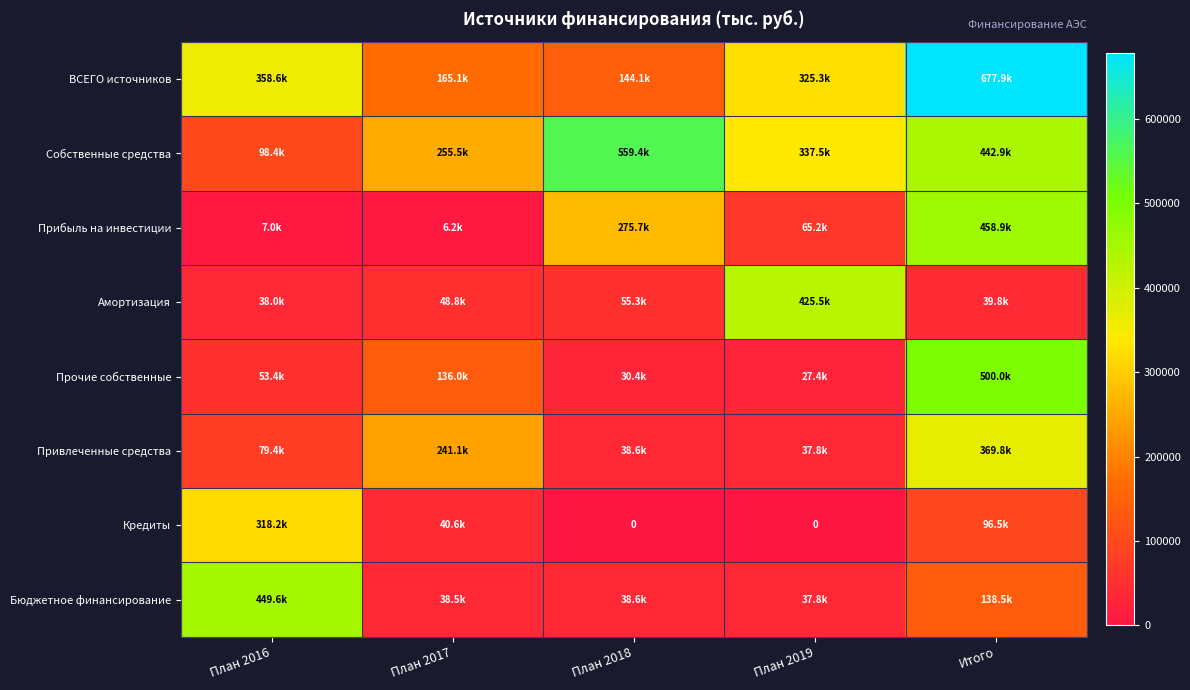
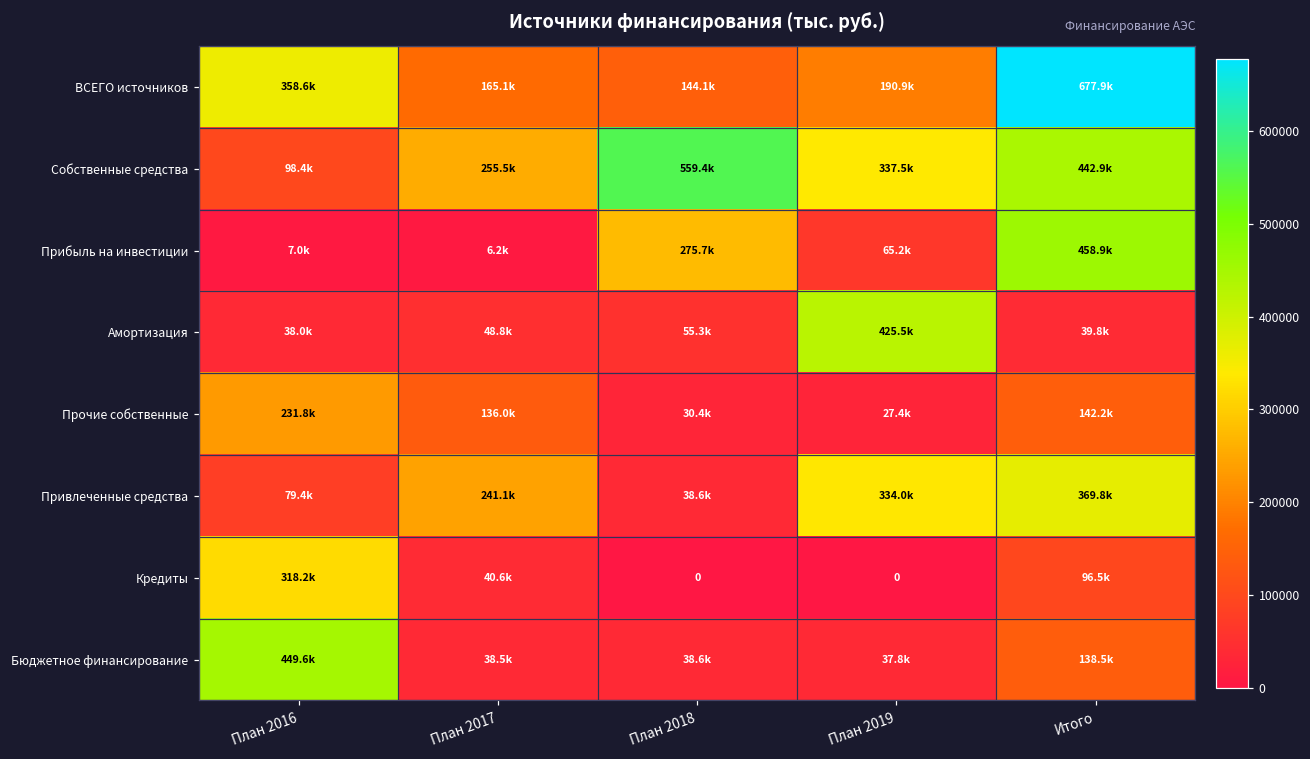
  {
    "ВСЕГО источников": {
      "План 2016": "358.6k",
      "План 2017": "165.1k",
      "План 2018": "144.1k",
-     "План 2019": "325.3k",
+     "План 2019": "190.9k",
      "Итого": "677.9k"
    },
    "Собственные средства": {
      "План 2016": "98.4k",
      "План 2017": "255.5k",
      "План 2018": "559.4k",
      "План 2019": "337.5k",
      "Итого": "442.9k"
    },
    "Прибыль на инвестиции": {
      "План 2016": "7.0k",
      "План 2017": "6.2k",
      "План 2018": "275.7k",
      "План 2019": "65.2k",
      "Итого": "458.9k"
    },
    "Амортизация": {
      "План 2016": "38.0k",
      "План 2017": "48.8k",
      "План 2018": "55.3k",
      "План 2019": "425.5k",
      "Итого": "39.8k"
    },
    "Прочие собственные": {
-     "План 2016": "53.4k",
+     "План 2016": "231.8k",
      "План 2017": "136.0k",
      "План 2018": "30.4k",
      "План 2019": "27.4k",
-     "Итого": "500.0k"
+     "Итого": "142.2k"
    },
    "Привлеченные средства": {
      "План 2016": "79.4k",
      "План 2017": "241.1k",
      "План 2018": "38.6k",
-     "План 2019": "37.8k",
+     "План 2019": "334.0k",
      "Итого": "369.8k"
    },
    "Кредиты": {
      "План 2016": "318.2k",
      "План 2017": "40.6k",
      "План 2018": "0",
      "План 2019": "0",
      "Итого": "96.5k"
    },
    "Бюджетное финансирование": {
      "План 2016": "449.6k",
      "План 2017": "38.5k",
      "План 2018": "38.6k",
      "План 2019": "37.8k",
      "Итого": "138.5k"
    }
  }
